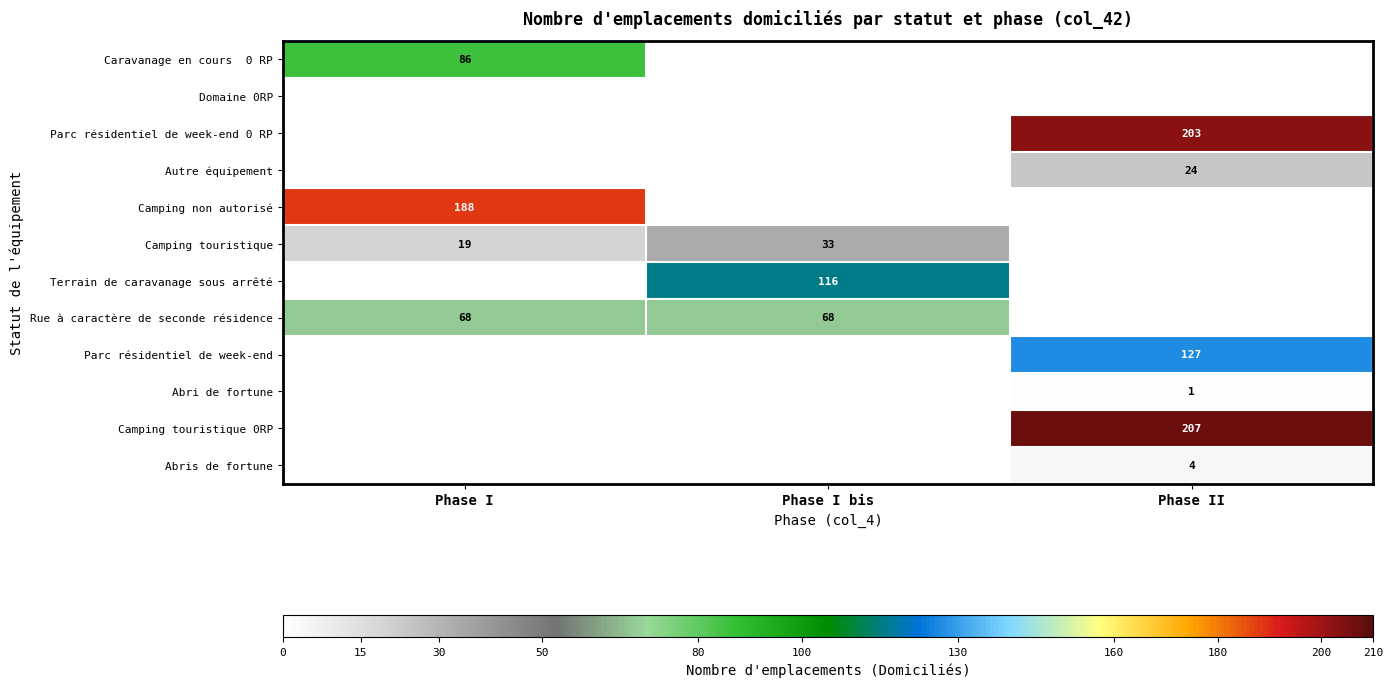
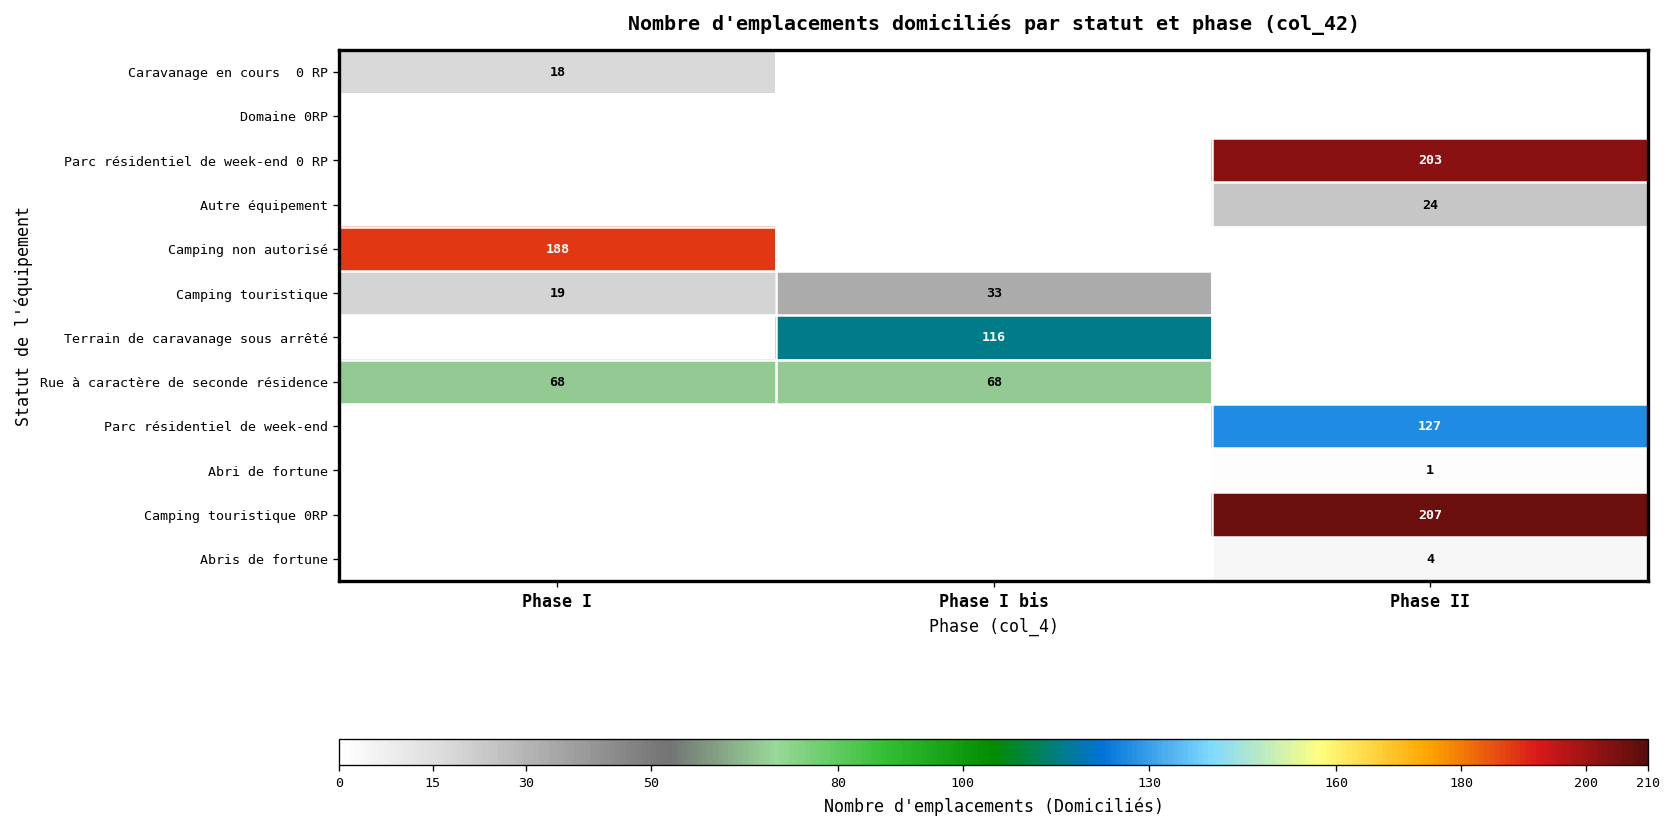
  {
    "Caravanage en cours 0 RP": {
-     "Phase I": 86
+     "Phase I": 18
    },
    "Parc résidentiel de week-end 0 RP": {
      "Phase II": 203
    },
    "Autre équipement": {
      "Phase II": 24
    },
    "Camping non autorisé": {
      "Phase I": 188
    },
    "Camping touristique": {
      "Phase I": 19,
      "Phase I bis": 33
    },
    "Terrain de caravanage sous arrêté": {
      "Phase I bis": 116
    },
    "Rue à caractère de seconde résidence": {
      "Phase I": 68,
      "Phase I bis": 68
    },
    "Parc résidentiel de week-end": {
      "Phase II": 127
    },
    "Abri de fortune": {
      "Phase II": 1
    },
    "Camping touristique 0RP": {
      "Phase II": 207
    },
    "Abris de fortune": {
      "Phase II": 4
    }
  }
